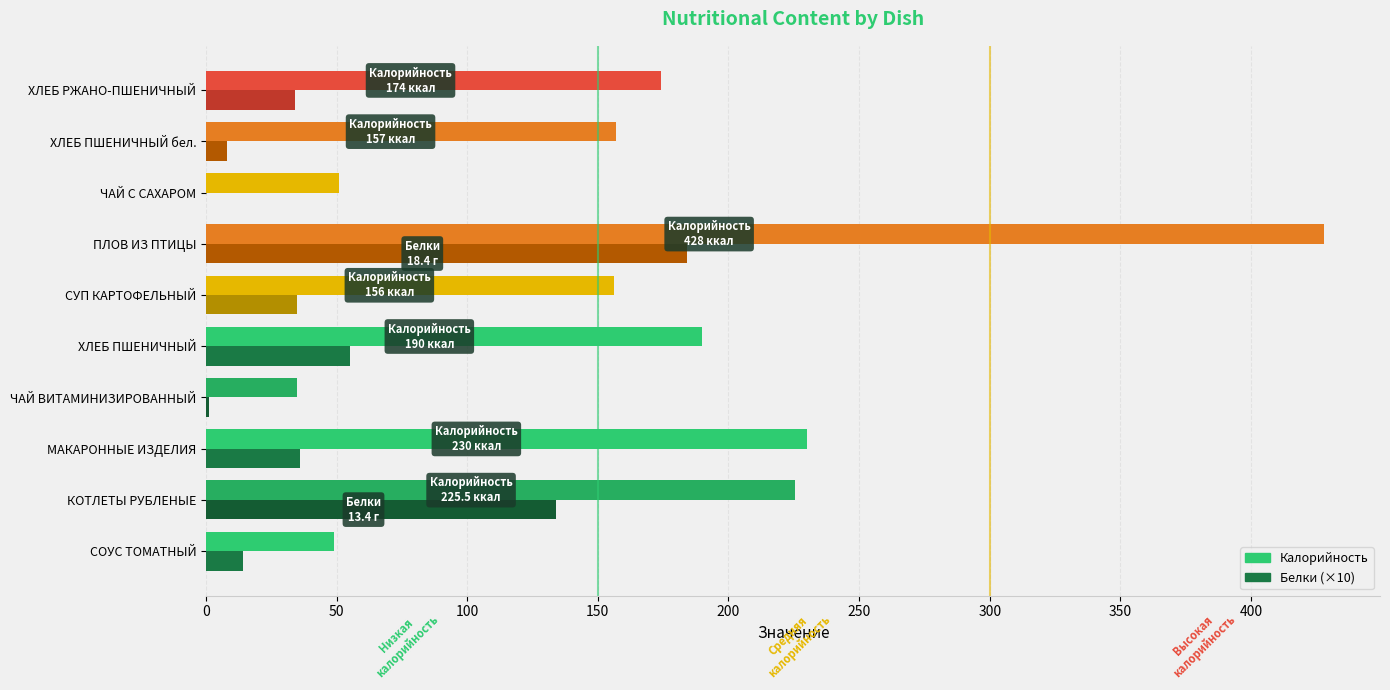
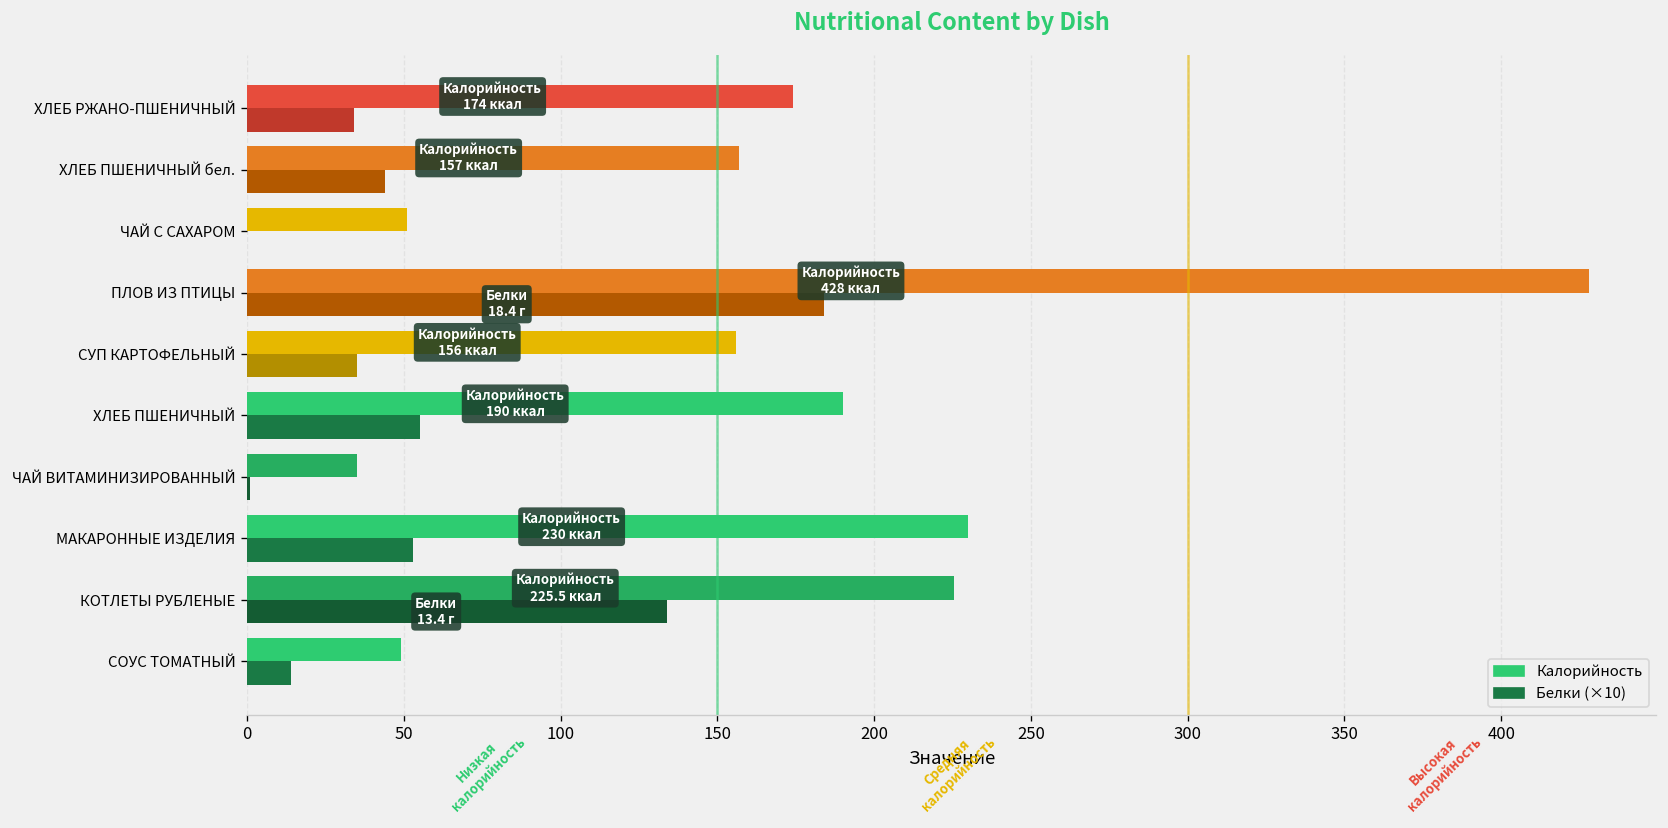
  {
    "Калорийность": {
      "ЧАЙ С САХАРОМ": 51,
      "ЧАЙ ВИТАМИНИЗИРОВАННЫЙ": 35,
      "СОУС ТОМАТНЫЙ": 49
    },
    "Белки (×10)": {
      "ХЛЕБ РЖАНО-ПШЕНИЧНЫЙ": 34,
-     "ХЛЕБ ПШЕНИЧНЫЙ бел.": 8,
+     "ХЛЕБ ПШЕНИЧНЫЙ бел.": 44,
      "ЧАЙ С САХАРОМ": 0,
      "СУП КАРТОФЕЛЬНЫЙ": 35,
      "ХЛЕБ ПШЕНИЧНЫЙ": 55,
      "ЧАЙ ВИТАМИНИЗИРОВАННЫЙ": 1,
-     "МАКАРОННЫЕ ИЗДЕЛИЯ": 36,
+     "МАКАРОННЫЕ ИЗДЕЛИЯ": 53,
      "СОУС ТОМАТНЫЙ": 14
    }
  }
